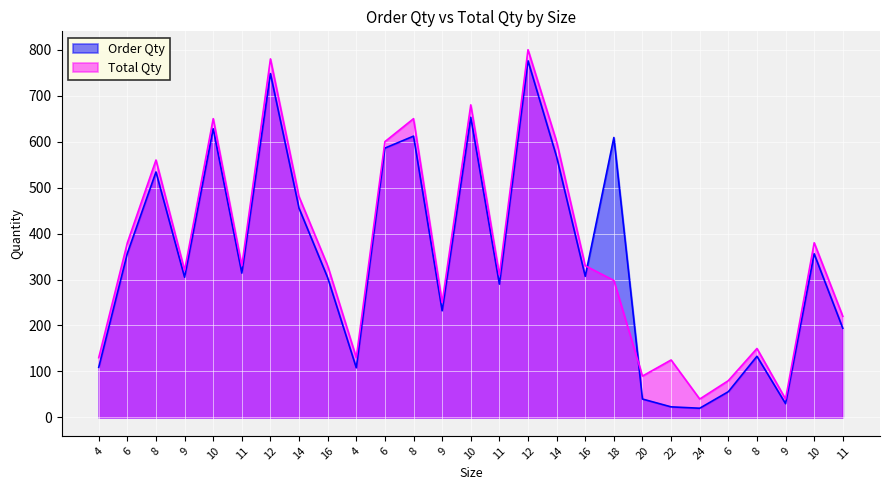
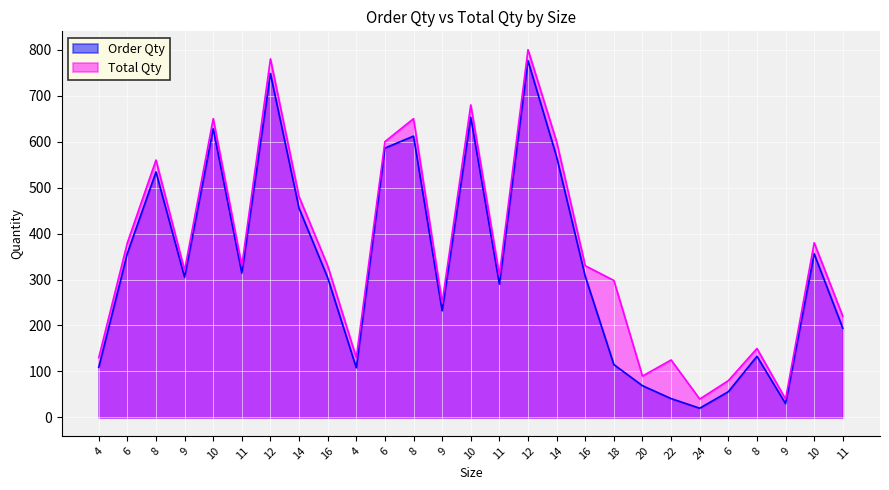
  {
    "Order Qty": {
-     "18": 610,
-     "20": 40,
-     "22": 20,
+     "18": 120,
+     "20": 70,
+     "22": 40,
      "24": 20
    },
    "Total Qty": {
      "18": 300,
      "20": 90,
      "22": 130,
      "24": 40
    }
  }
